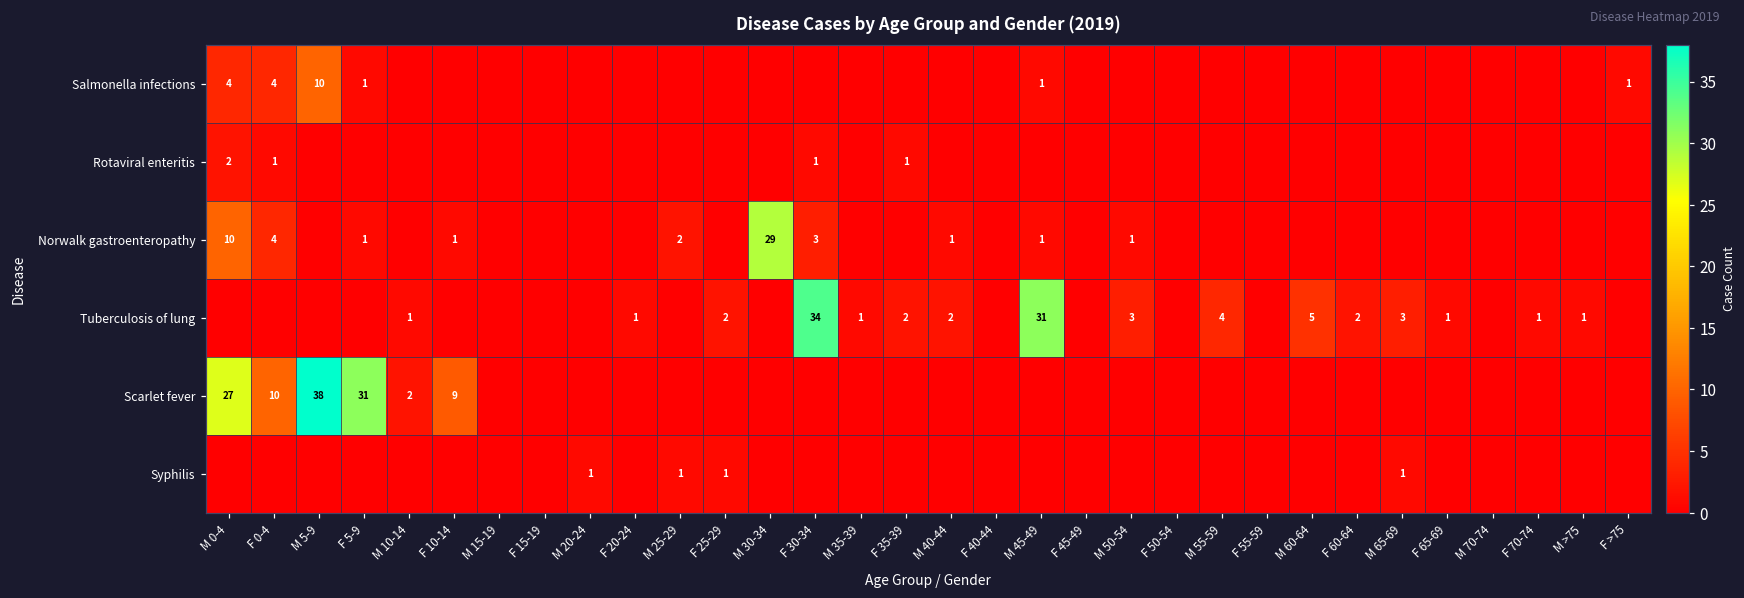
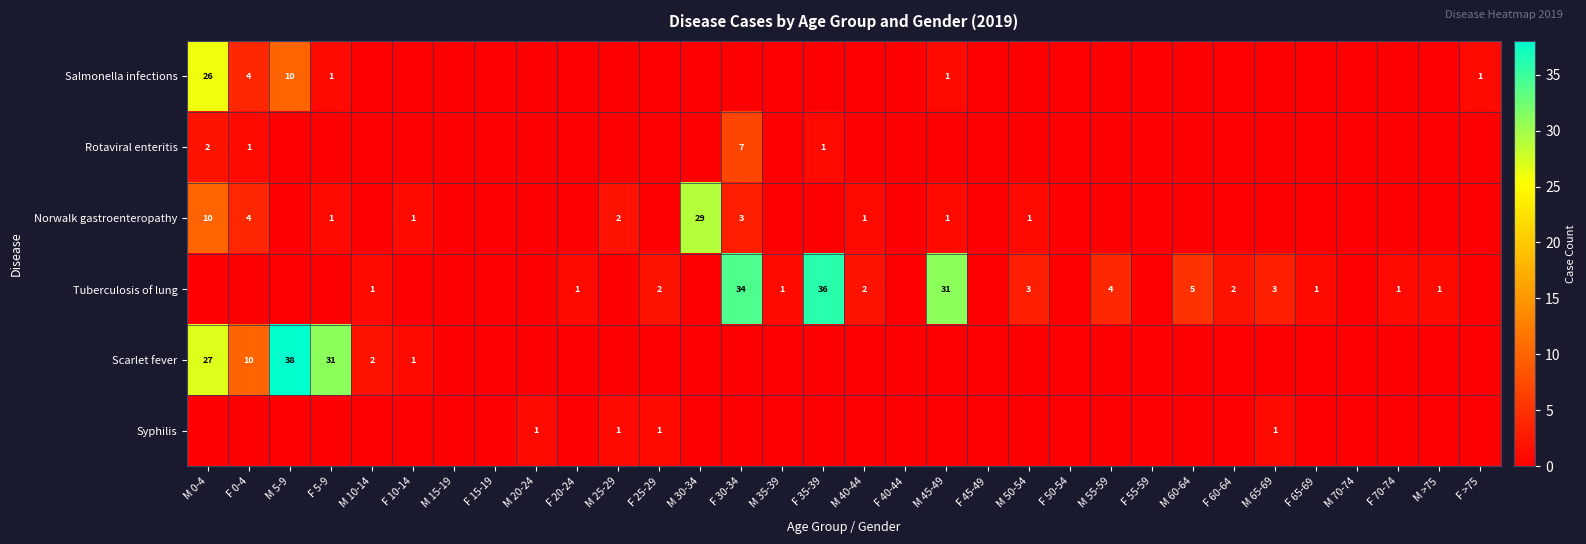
  {
    "Salmonella infections": {
-     "M 0-4": 4,
+     "M 0-4": 26,
      "F 0-4": 4,
      "M 5-9": 10,
      "F 5-9": 1,
      "M 45-49": 1,
      "F >75": 1
    },
    "Rotaviral enteritis": {
      "M 0-4": 2,
      "F 0-4": 1,
-     "F 30-34": 1,
+     "F 30-34": 7,
      "F 35-39": 1
    },
    "Norwalk gastroenteropathy": {
      "M 0-4": 10,
      "F 0-4": 4,
      "F 5-9": 1,
      "F 10-14": 1,
      "M 25-29": 2,
      "M 30-34": 29,
      "F 30-34": 3,
      "M 40-44": 1,
      "M 45-49": 1,
      "M 50-54": 1
    },
    "Tuberculosis of lung": {
      "M 10-14": 1,
      "F 20-24": 1,
      "F 25-29": 2,
      "F 30-34": 34,
      "M 35-39": 1,
-     "F 35-39": 2,
+     "F 35-39": 36,
      "M 40-44": 2,
      "M 45-49": 31,
      "M 50-54": 3,
      "M 55-59": 4,
      "M 60-64": 5,
      "F 60-64": 2,
      "M 65-69": 3,
      "F 65-69": 1,
      "F 70-74": 1,
      "M >75": 1
    },
    "Scarlet fever": {
      "M 0-4": 27,
      "F 0-4": 10,
      "M 5-9": 38,
      "F 5-9": 31,
      "M 10-14": 2,
-     "F 10-14": 9
+     "F 10-14": 1
    },
    "Syphilis": {
      "M 20-24": 1,
      "M 25-29": 1,
      "F 25-29": 1,
      "M 65-69": 1
    }
  }
